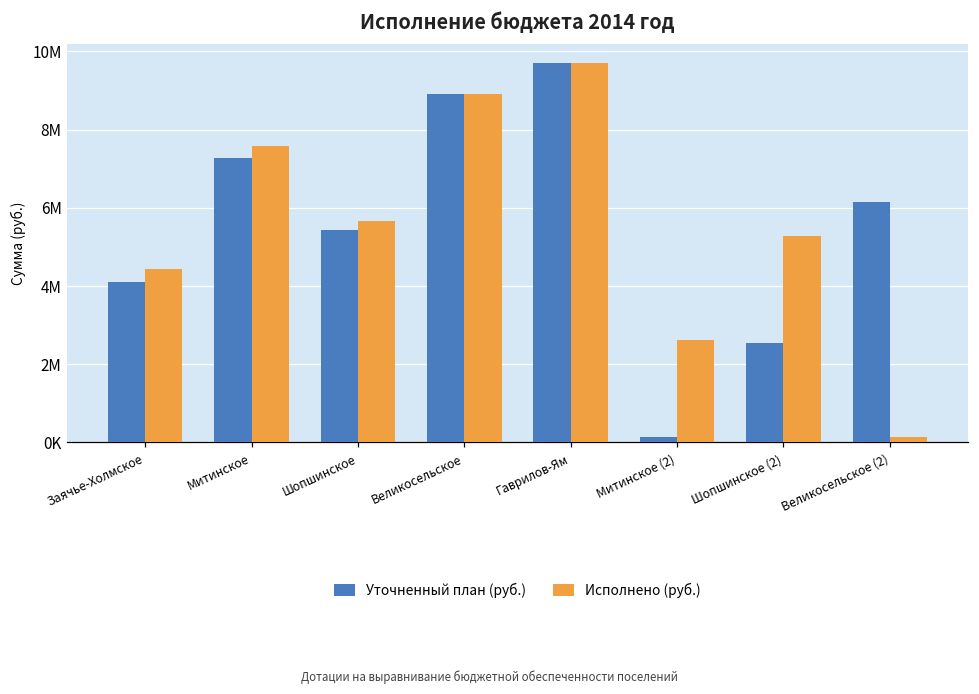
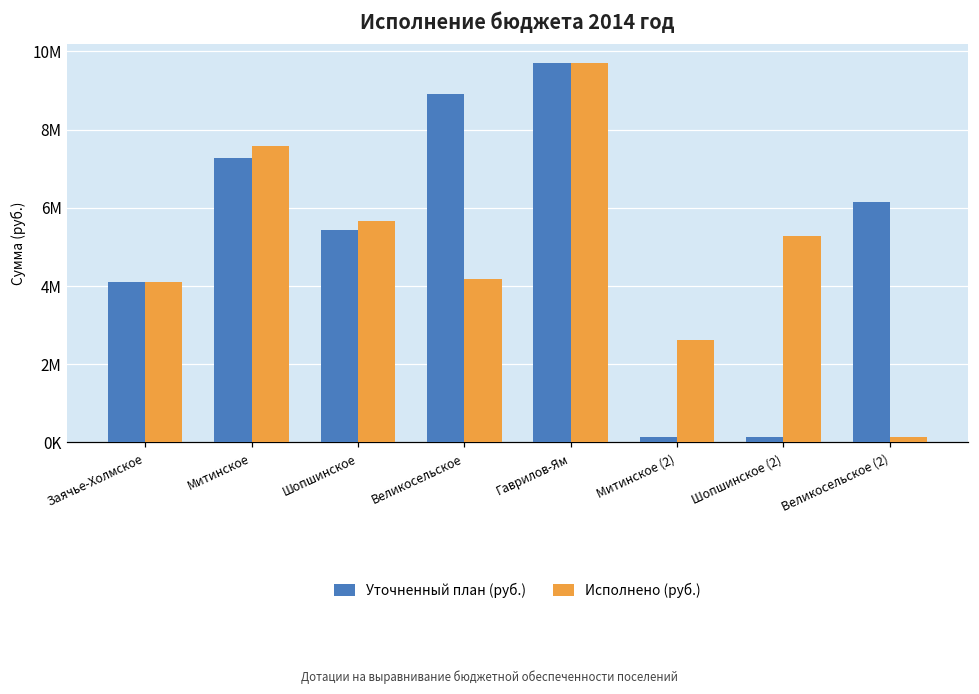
  {
    "Уточненный план (руб.)": {
      "Заячье-Холмское": 4100000,
      "Митинское": 7300000,
      "Шопшинское": 5400000,
      "Великосельское": 8900000,
      "Гаврилов-Ям": 9700000,
      "Митинское (2)": 100000,
-     "Шопшинское (2)": 2500000,
+     "Шопшинское (2)": 100000,
      "Великосельское (2)": 6100000
    },
    "Исполнено (руб.)": {
-     "Заячье-Холмское": 4400000,
+     "Заячье-Холмское": 4100000,
      "Митинское": 7600000,
      "Шопшинское": 5700000,
-     "Великосельское": 8900000,
+     "Великосельское": 4200000,
      "Гаврилов-Ям": 9700000,
      "Митинское (2)": 2600000,
      "Шопшинское (2)": 5300000,
      "Великосельское (2)": 100000
    }
  }
